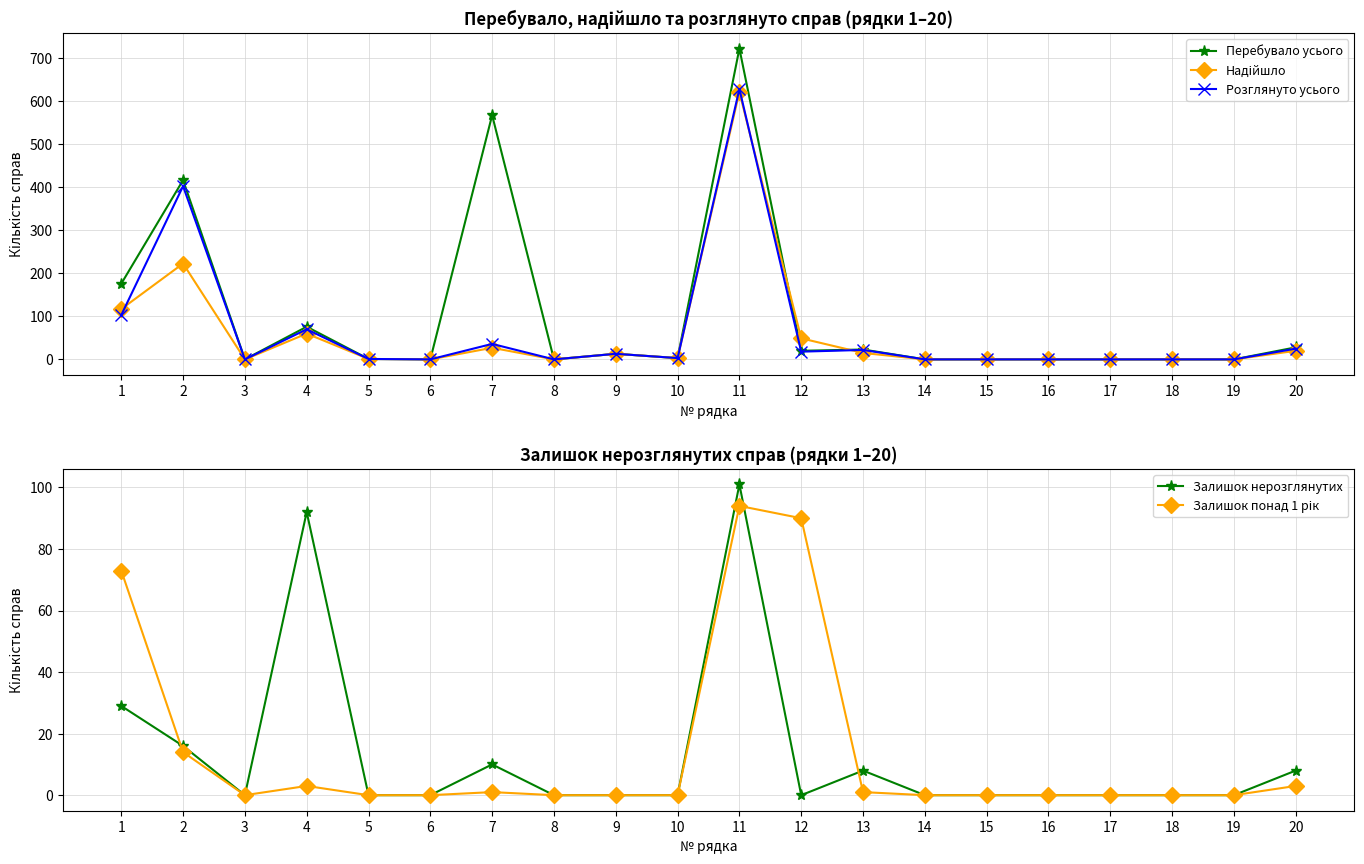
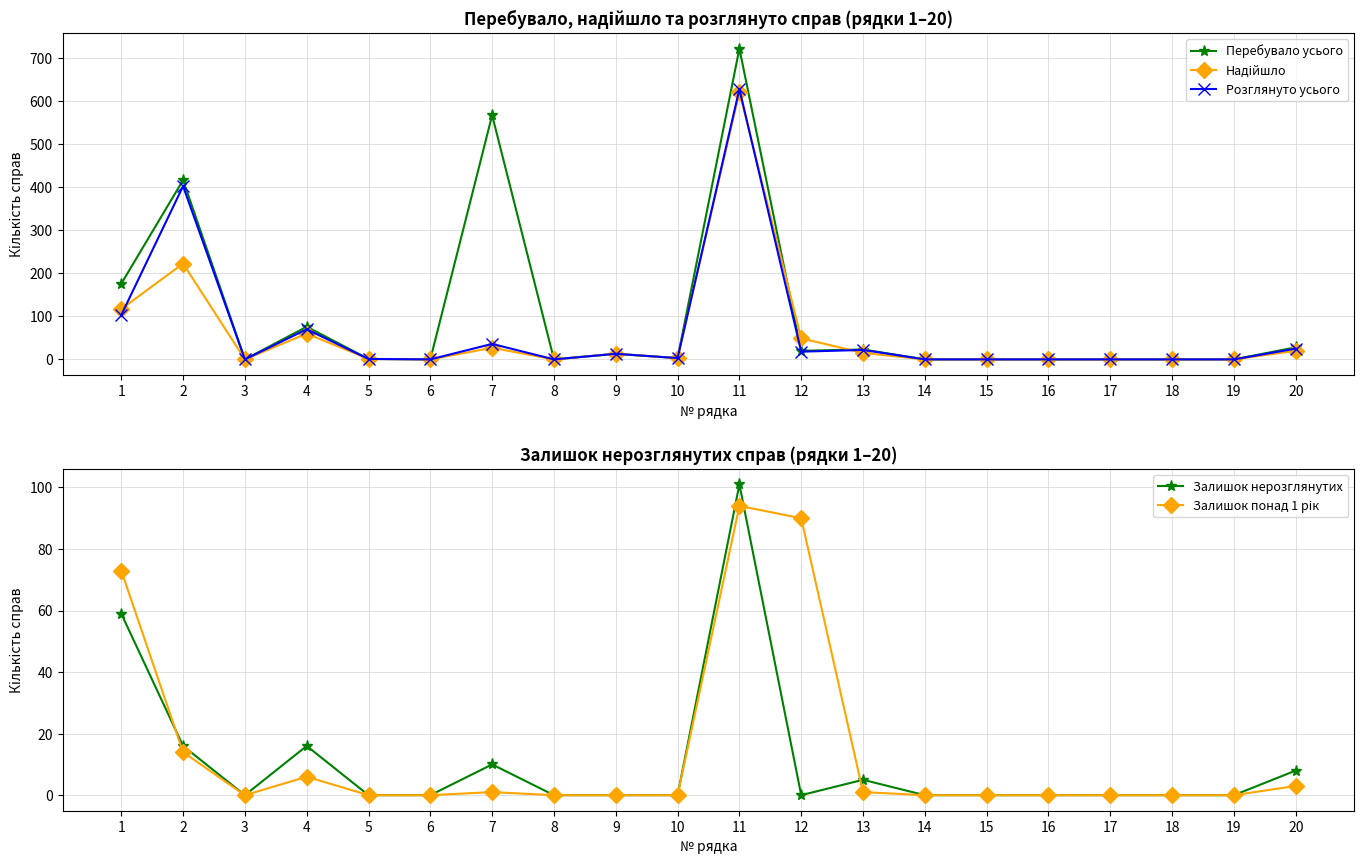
  {
    "Перебувало, надійшло та розглянуто справ (рядки 1–20)": {
      "Перебувало усього": {
        "1": 180,
        "2": 420,
        "7": 570,
        "11": 720
      },
      "Надійшло": {
        "1": 120,
        "2": 220,
        "4": 60,
        "7": 30,
        "11": 620,
        "12": 50,
        "13": 20
      },
      "Розглянуто усього": {
        "1": 100,
        "2": 400,
        "7": 40,
        "11": 630
      }
    },
    "Залишок нерозглянутих справ (рядки 1–20)": {
      "Залишок нерозглянутих": {
-       "1": 29,
+       "1": 59,
        "2": 16,
-       "4": 92,
+       "4": 16,
        "7": 10,
        "11": 101,
        "12": 0,
-       "13": 8,
+       "13": 5,
        "20": 8
      },
      "Залишок понад 1 рік": {
        "1": 73,
        "2": 14,
-       "4": 3,
+       "4": 6,
        "7": 1,
        "11": 94,
        "12": 90,
        "13": 1,
        "20": 3
      }
    }
  }
